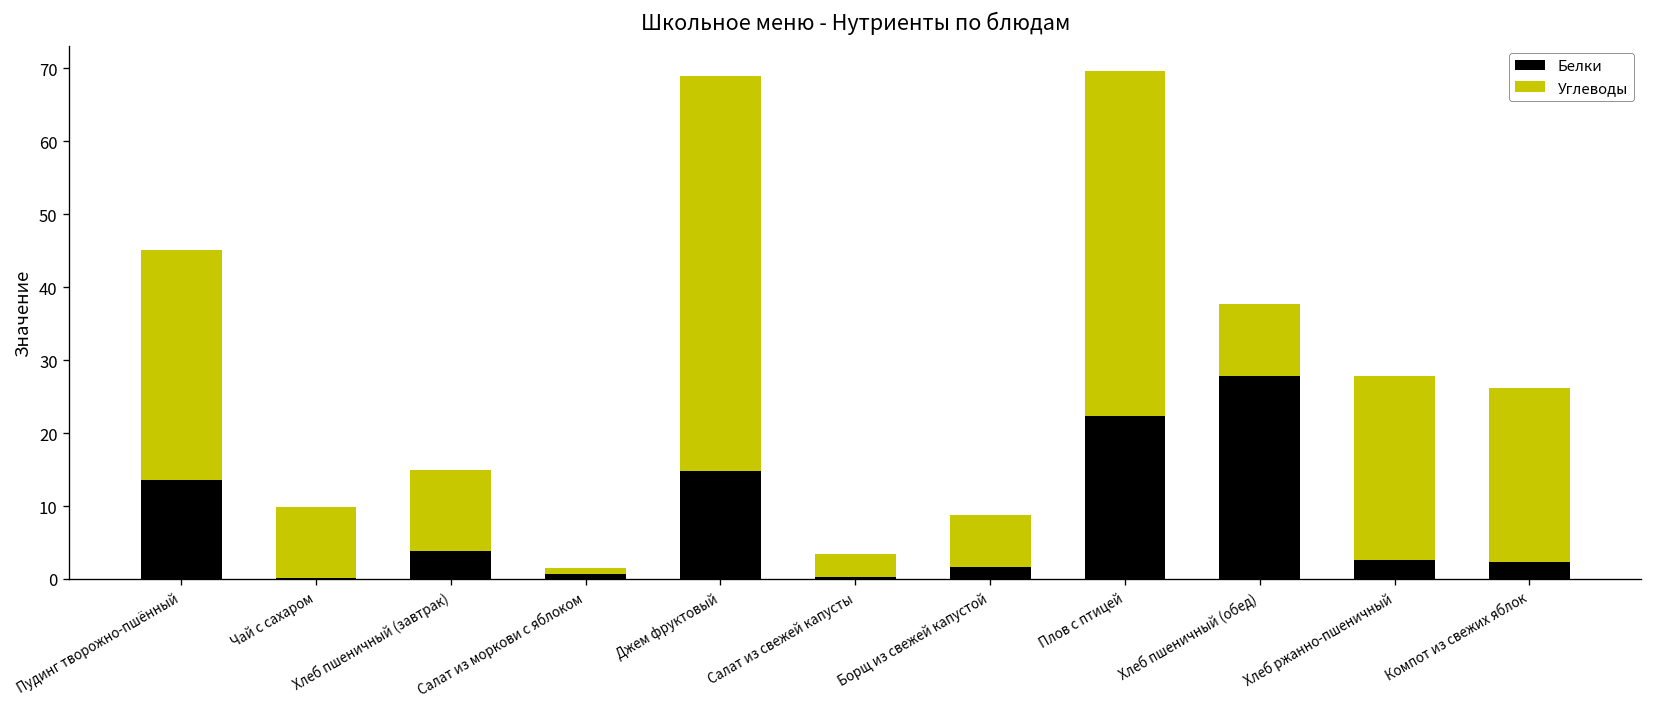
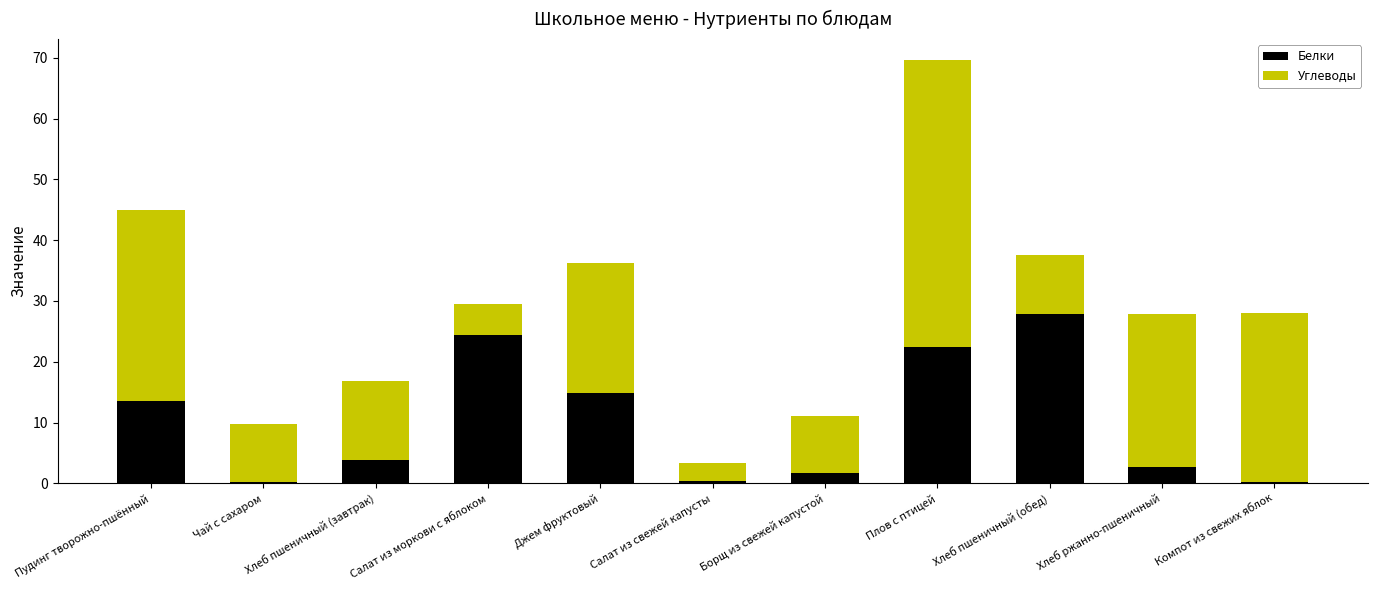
  {
    "Белки": {
      "Пудинг творожно-пшённый": 14,
      "Хлеб пшеничный (завтрак)": 4,
-     "Салат из моркови с яблоком": 1,
+     "Салат из моркови с яблоком": 24,
      "Джем фруктовый": 15,
      "Борщ из свежей капустой": 2,
      "Плов с птицей": 22,
      "Хлеб пшеничный (обед)": 28,
      "Хлеб ржанно-пшеничный": 3,
-     "Компот из свежих яблок": 2
+     "Компот из свежих яблок": 0
    },
    "Углеводы": {
      "Пудинг творожно-пшённый": 32,
      "Чай с сахаром": 10,
-     "Хлеб пшеничный (завтрак)": 11,
-     "Салат из моркови с яблоком": 1,
-     "Джем фруктовый": 54,
+     "Хлеб пшеничный (завтрак)": 13,
+     "Салат из моркови с яблоком": 5,
+     "Джем фруктовый": 21,
      "Салат из свежей капусты": 3,
-     "Борщ из свежей капустой": 7,
+     "Борщ из свежей капустой": 9,
      "Плов с птицей": 47,
      "Хлеб пшеничный (обед)": 10,
      "Хлеб ржанно-пшеничный": 25,
-     "Компот из свежих яблок": 24
+     "Компот из свежих яблок": 28
    }
  }
